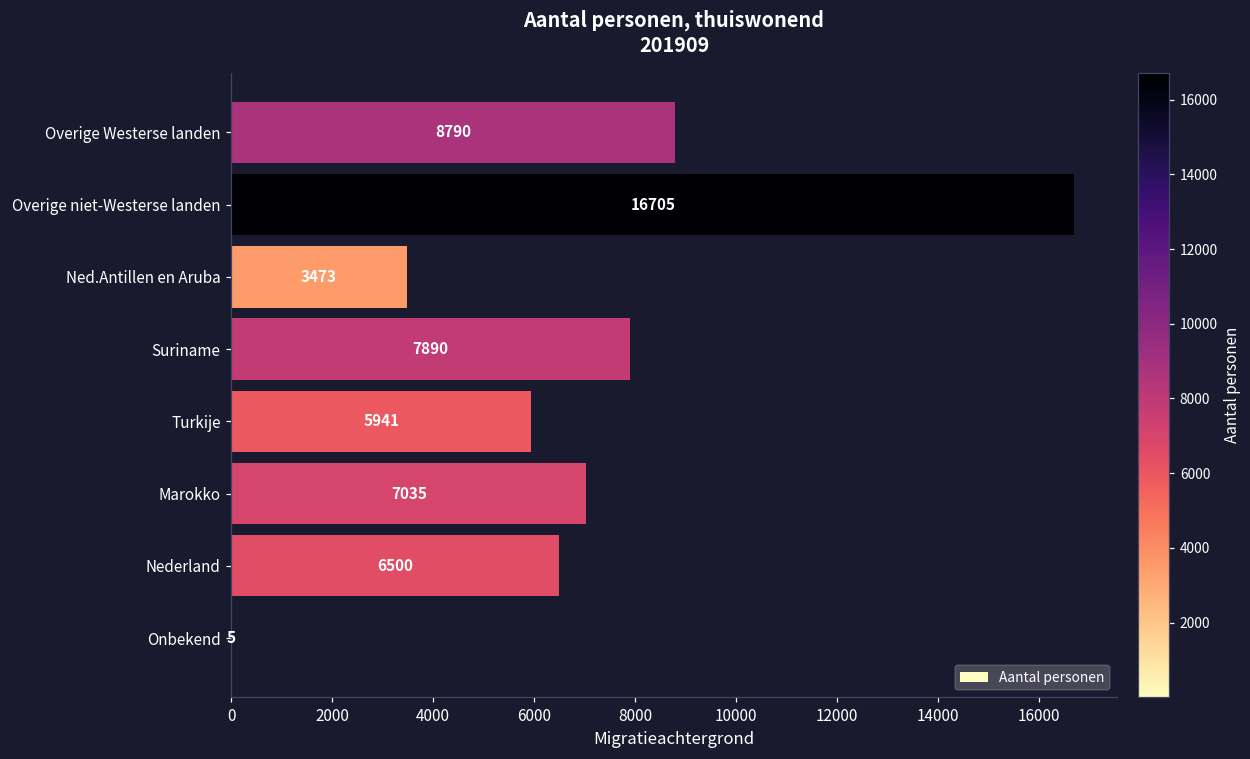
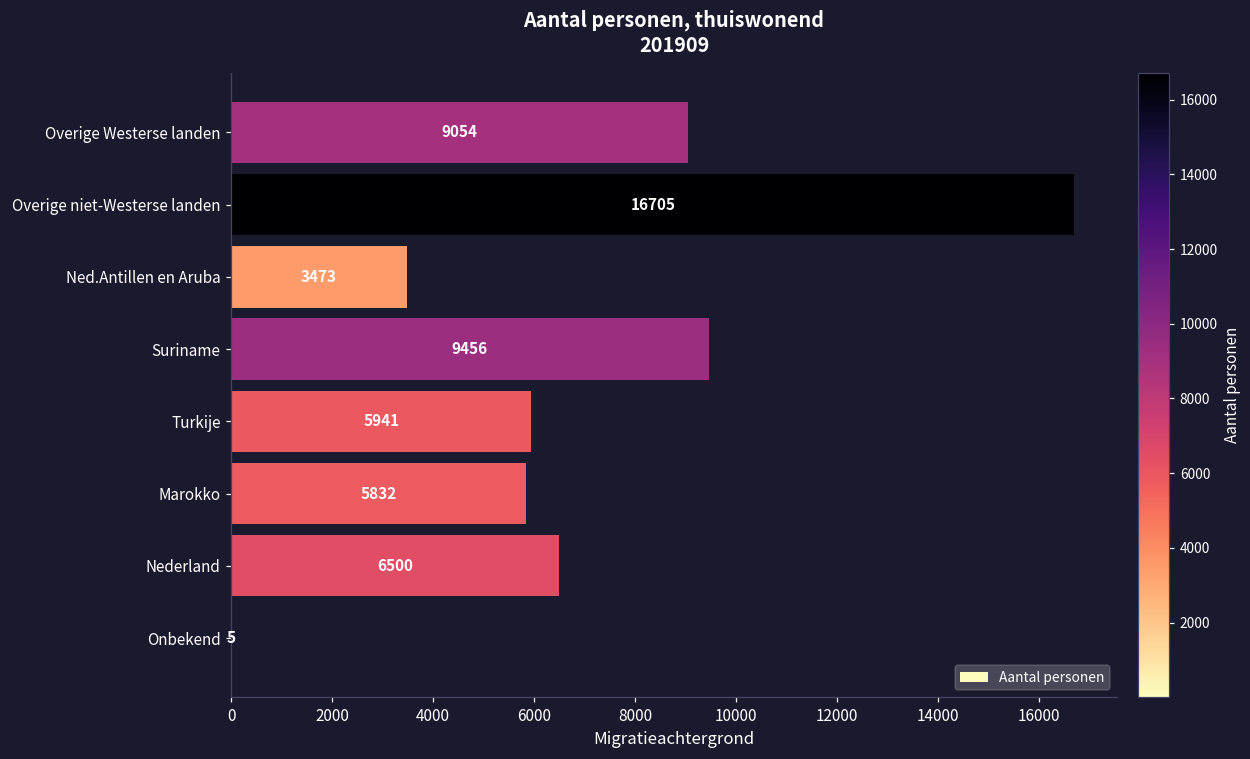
  {
-   "Overige Westerse landen": 8790,
+   "Overige Westerse landen": 9054,
    "Overige niet-Westerse landen": 16705,
    "Ned.Antillen en Aruba": 3473,
-   "Suriname": 7890,
+   "Suriname": 9456,
    "Turkije": 5941,
-   "Marokko": 7035,
+   "Marokko": 5832,
    "Nederland": 6500,
    "Onbekend": 5
  }
